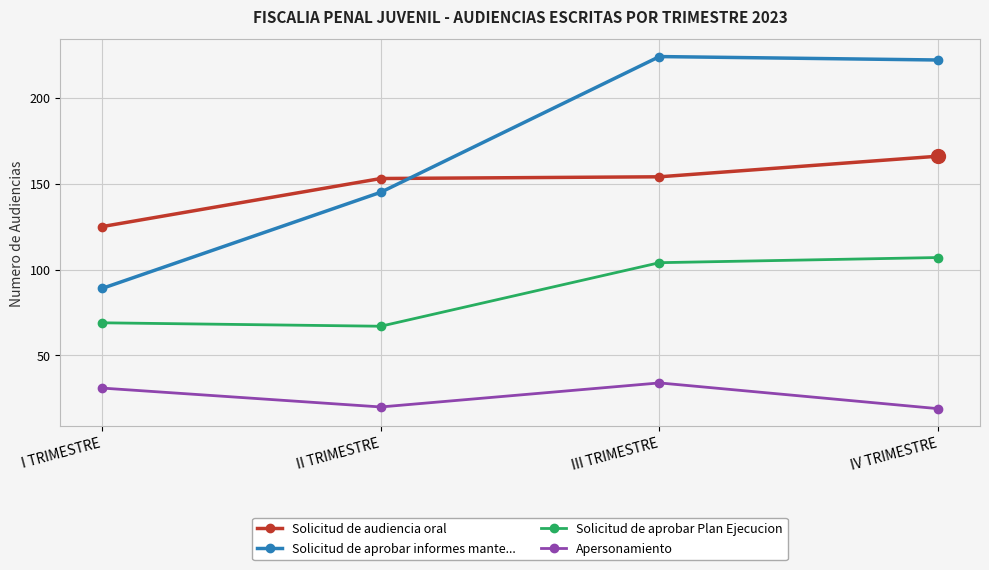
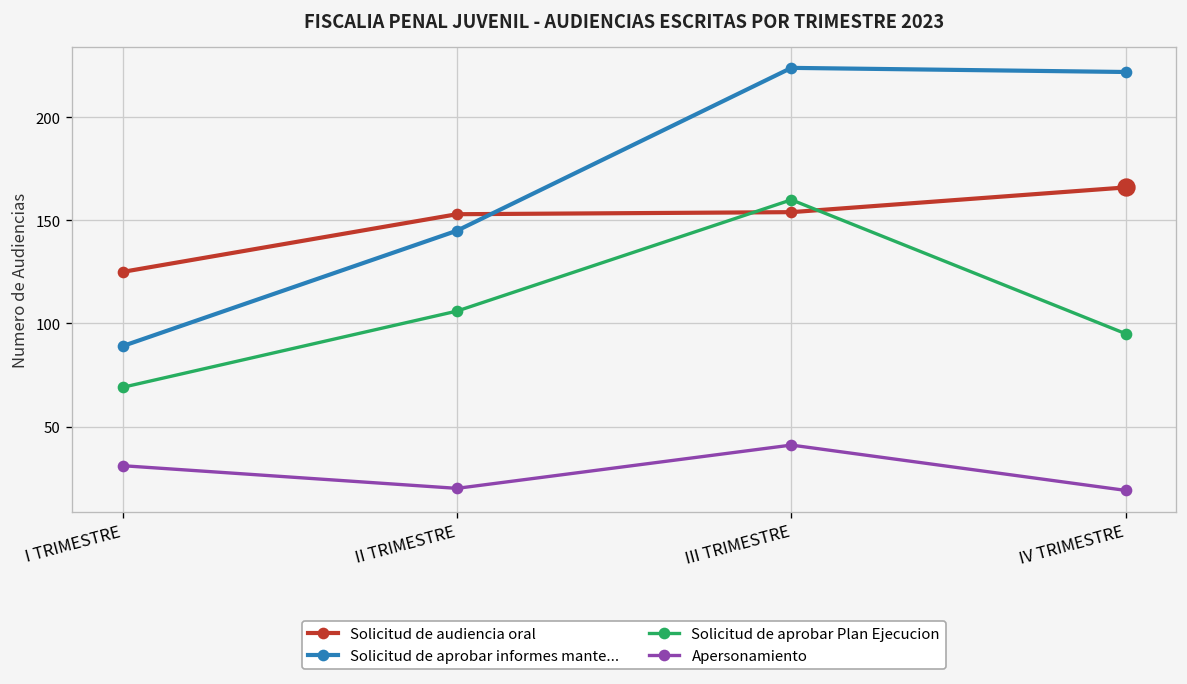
  {
    "Solicitud de aprobar informes mante...": {
      "I TRIMESTRE": 89,
      "II TRIMESTRE": 145,
      "III TRIMESTRE": 224,
      "IV TRIMESTRE": 222
    },
    "Solicitud de aprobar Plan Ejecucion": {
      "I TRIMESTRE": 69,
-     "II TRIMESTRE": 67,
-     "III TRIMESTRE": 104,
-     "IV TRIMESTRE": 107
+     "II TRIMESTRE": 106,
+     "III TRIMESTRE": 160,
+     "IV TRIMESTRE": 95
    },
    "Apersonamiento": {
      "I TRIMESTRE": 31,
      "II TRIMESTRE": 20,
-     "III TRIMESTRE": 34,
+     "III TRIMESTRE": 41,
      "IV TRIMESTRE": 19
    }
  }
